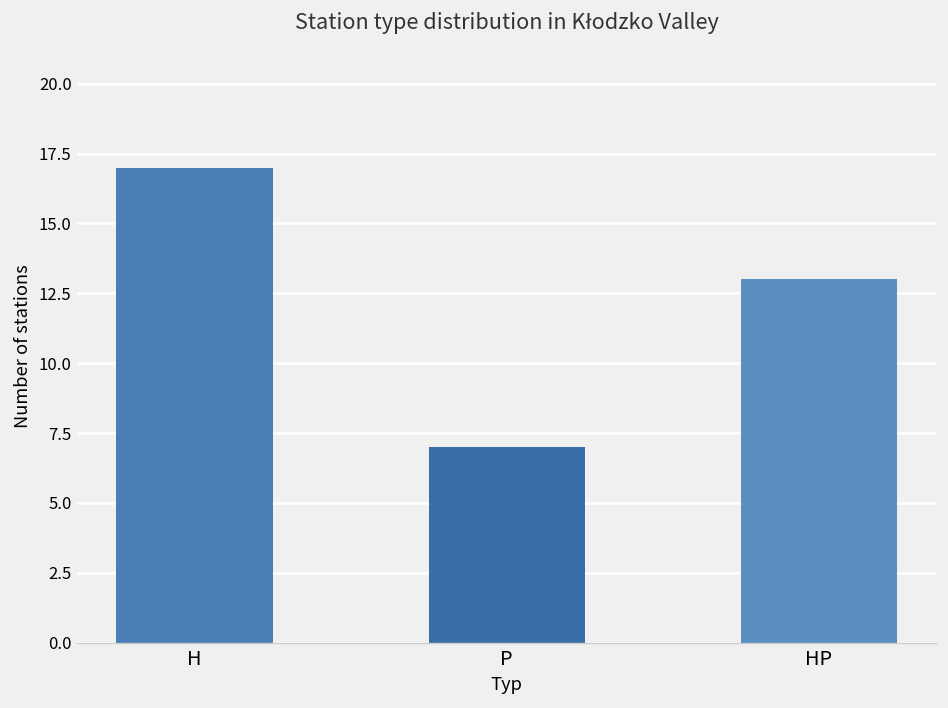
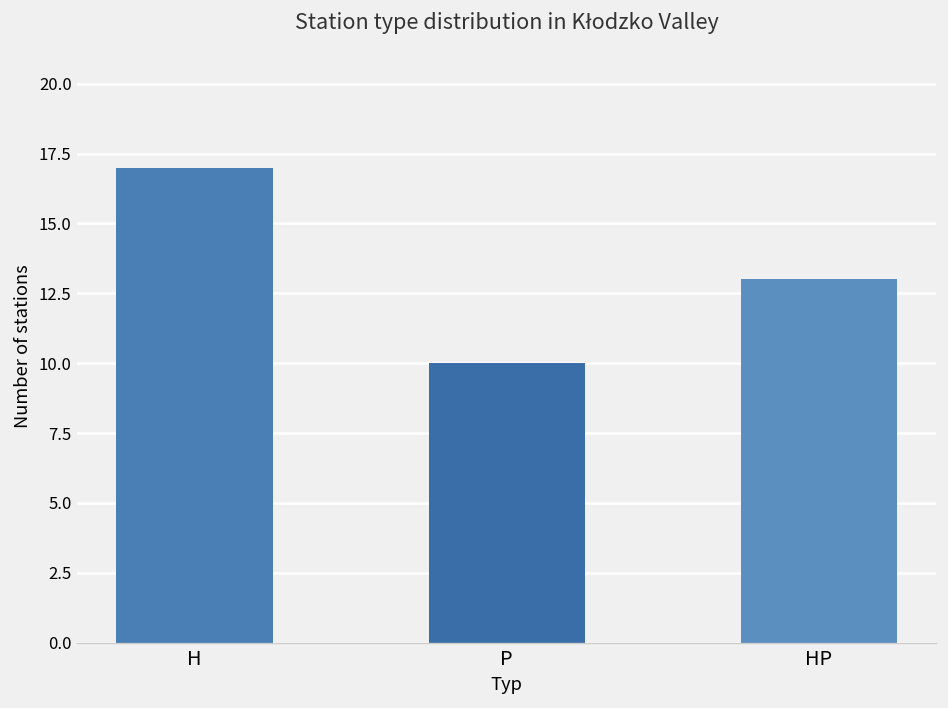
  {
    "H": 17,
-   "P": 7,
+   "P": 10,
    "HP": 13
  }
